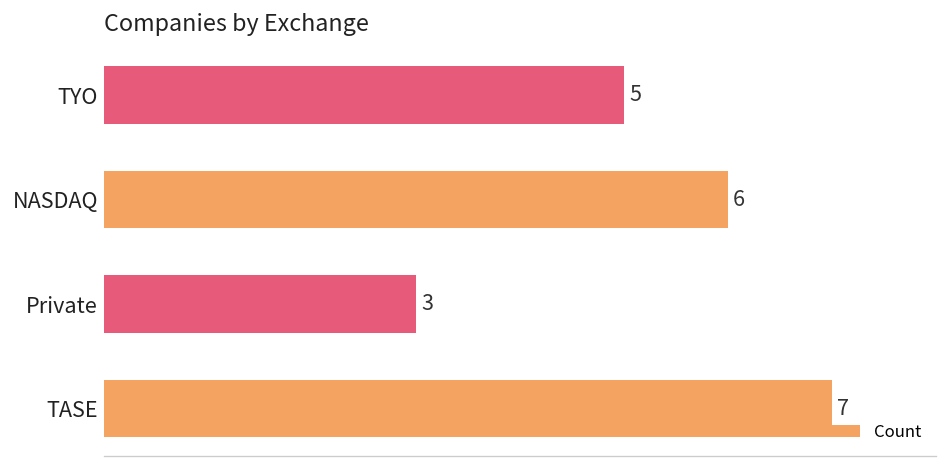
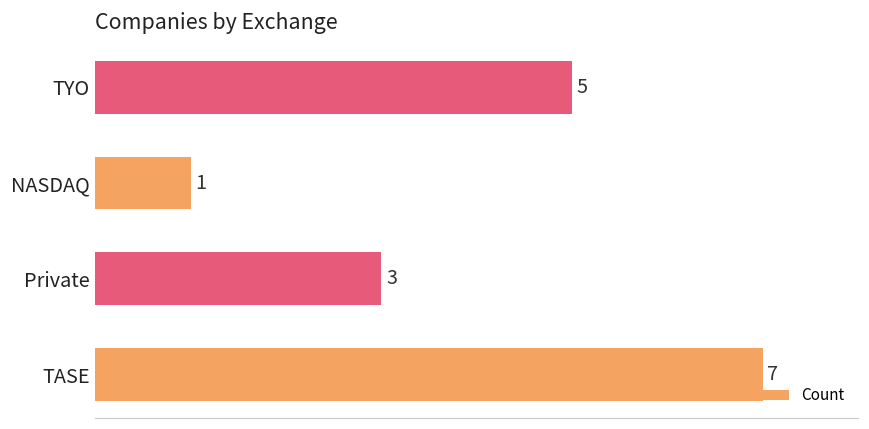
  {
    "TYO": 5,
-   "NASDAQ": 6,
+   "NASDAQ": 1,
    "Private": 3,
    "TASE": 7
  }
